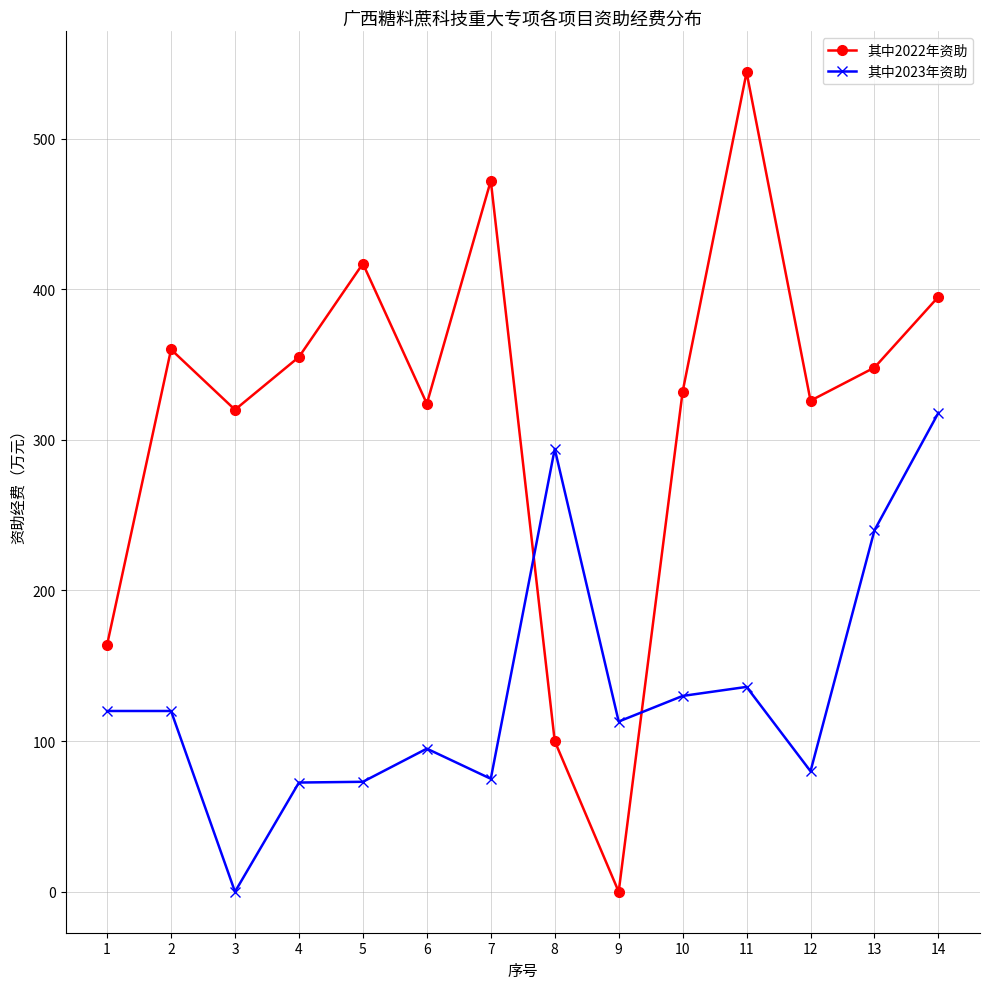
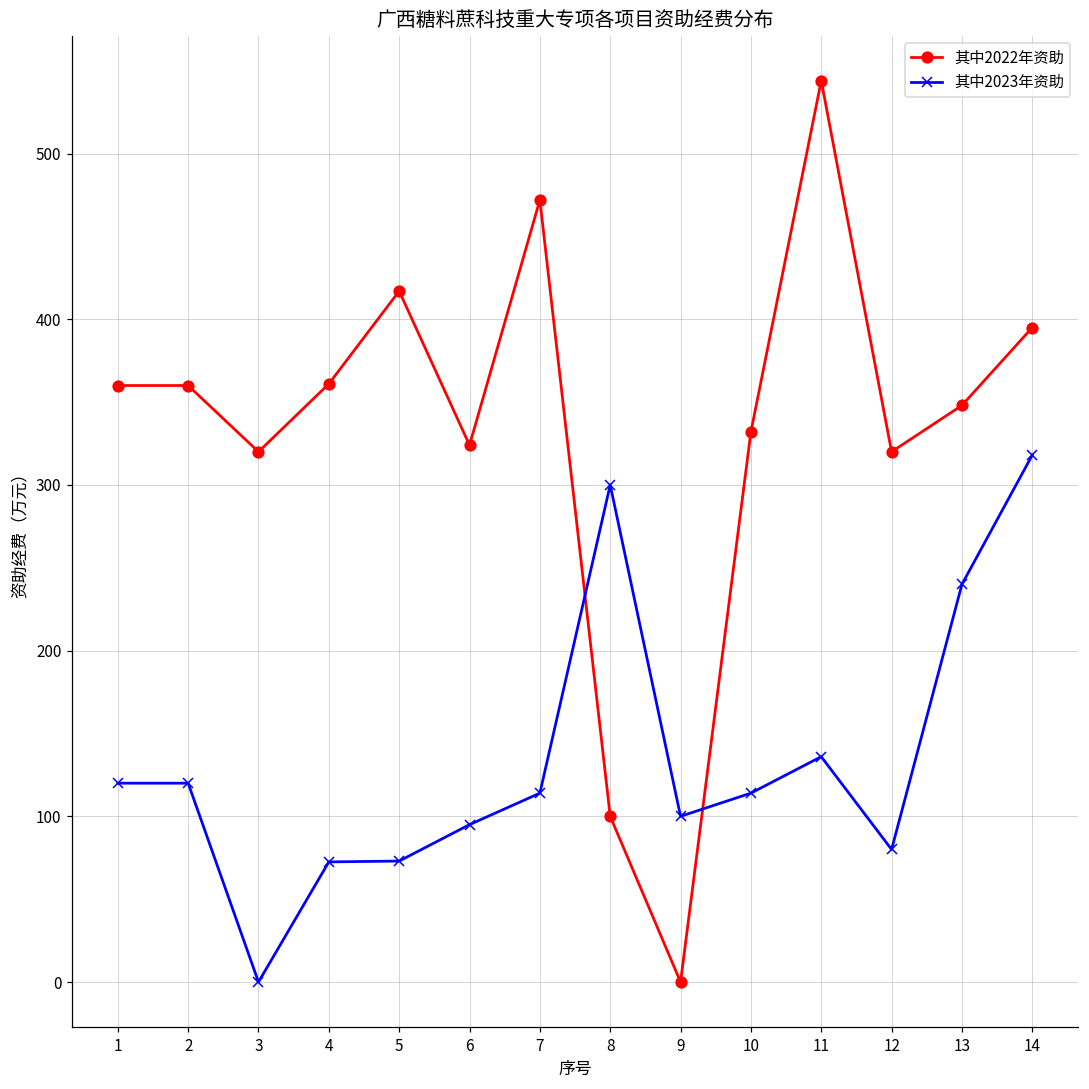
  {
    "其中2022年资助": {
-     "1": 164,
+     "1": 360,
      "2": 360,
      "3": 320,
-     "4": 355,
+     "4": 361,
      "5": 417,
      "6": 324,
      "7": 472,
      "8": 100,
      "9": 0,
      "10": 332,
      "11": 544,
-     "12": 326,
+     "12": 320,
      "13": 348,
      "14": 395
    },
    "其中2023年资助": {
      "1": 120,
      "2": 120,
      "3": 0,
      "4": 73,
      "5": 73,
      "6": 95,
-     "7": 75,
-     "8": 294,
-     "9": 113,
-     "10": 130,
+     "7": 114,
+     "8": 300,
+     "9": 100,
+     "10": 114,
      "11": 136,
      "12": 80,
      "13": 240,
      "14": 318
    }
  }
